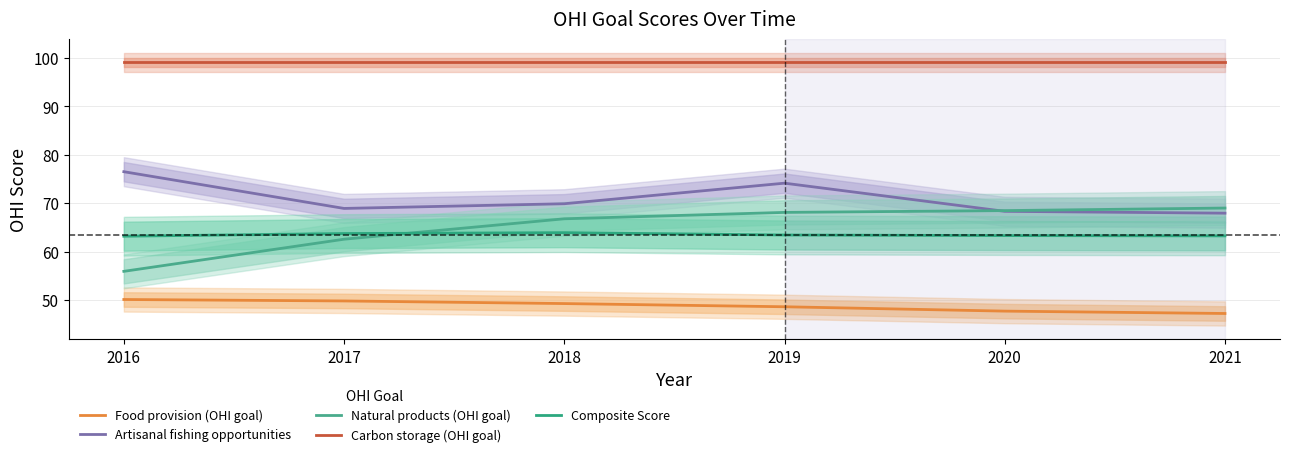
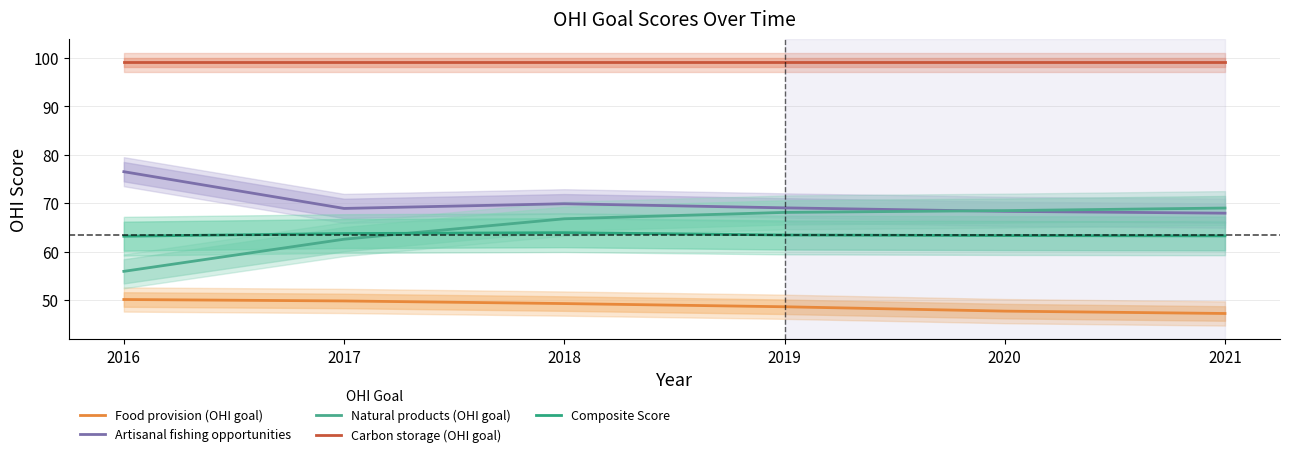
  {
    "Artisanal fishing opportunities": {
      "2016": 77,
      "2017": 69,
-     "2019": 74,
+     "2019": 69,
      "2021": 68
    }
  }
